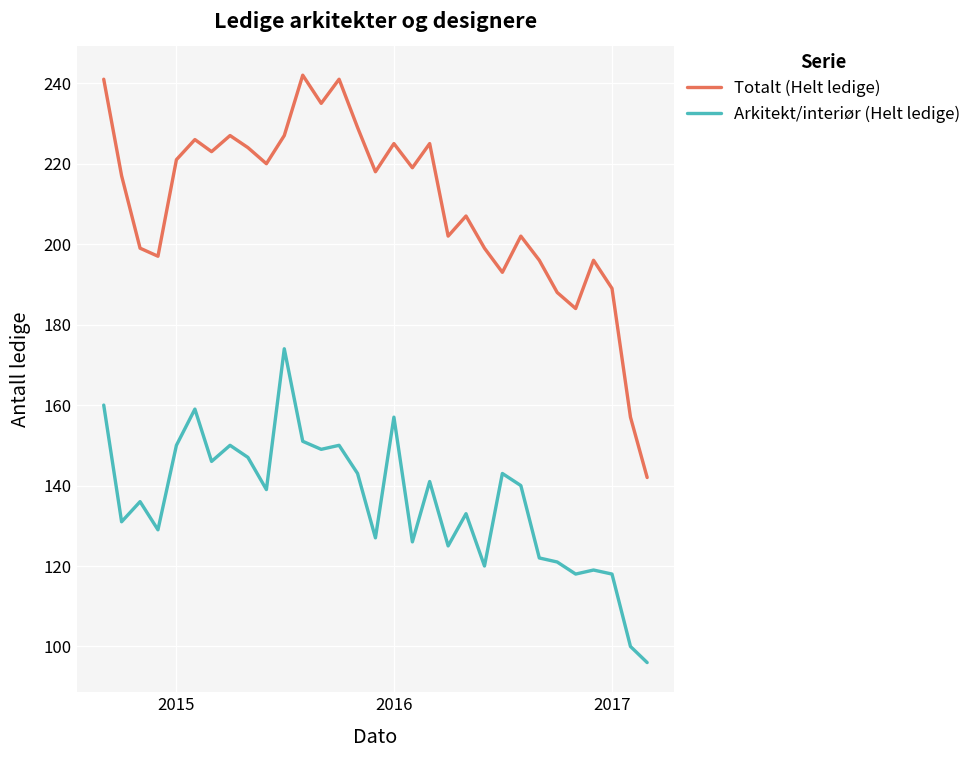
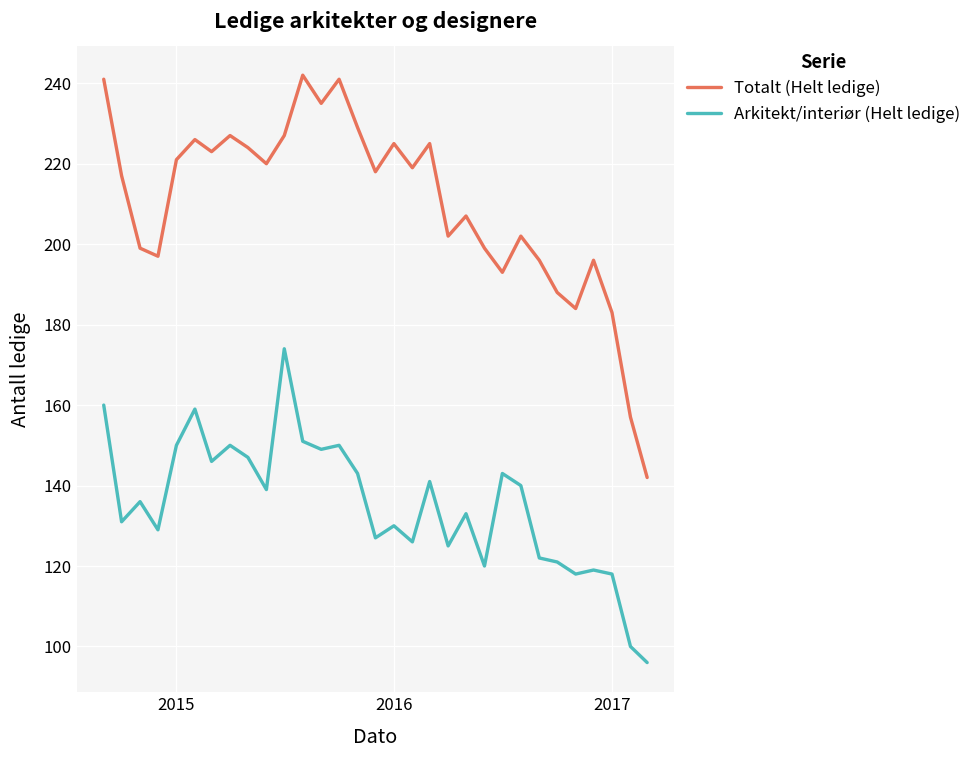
  {
    "Totalt (Helt ledige)": {
      "2015": 221,
      "2016": 225,
-     "2017": 189
+     "2017": 183
    },
    "Arkitekt/interiør (Helt ledige)": {
      "2015": 150,
-     "2016": 157,
+     "2016": 130,
      "2017": 118
    }
  }
